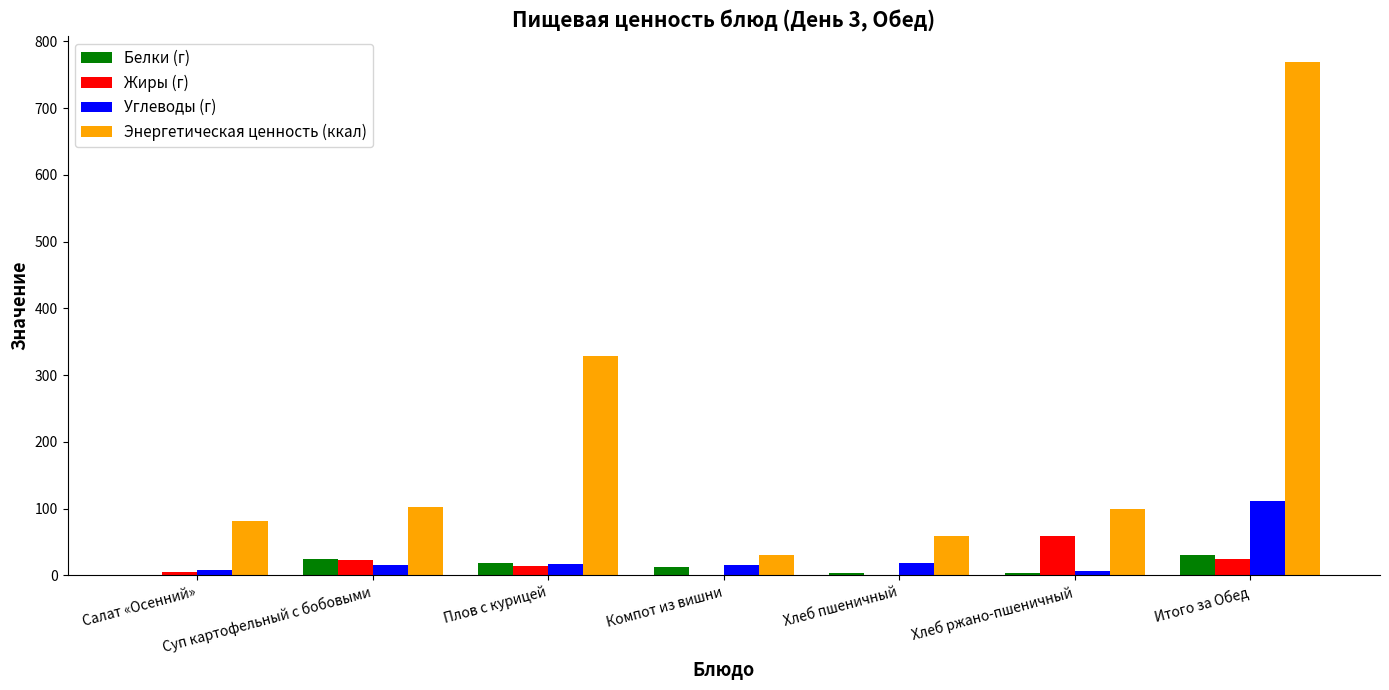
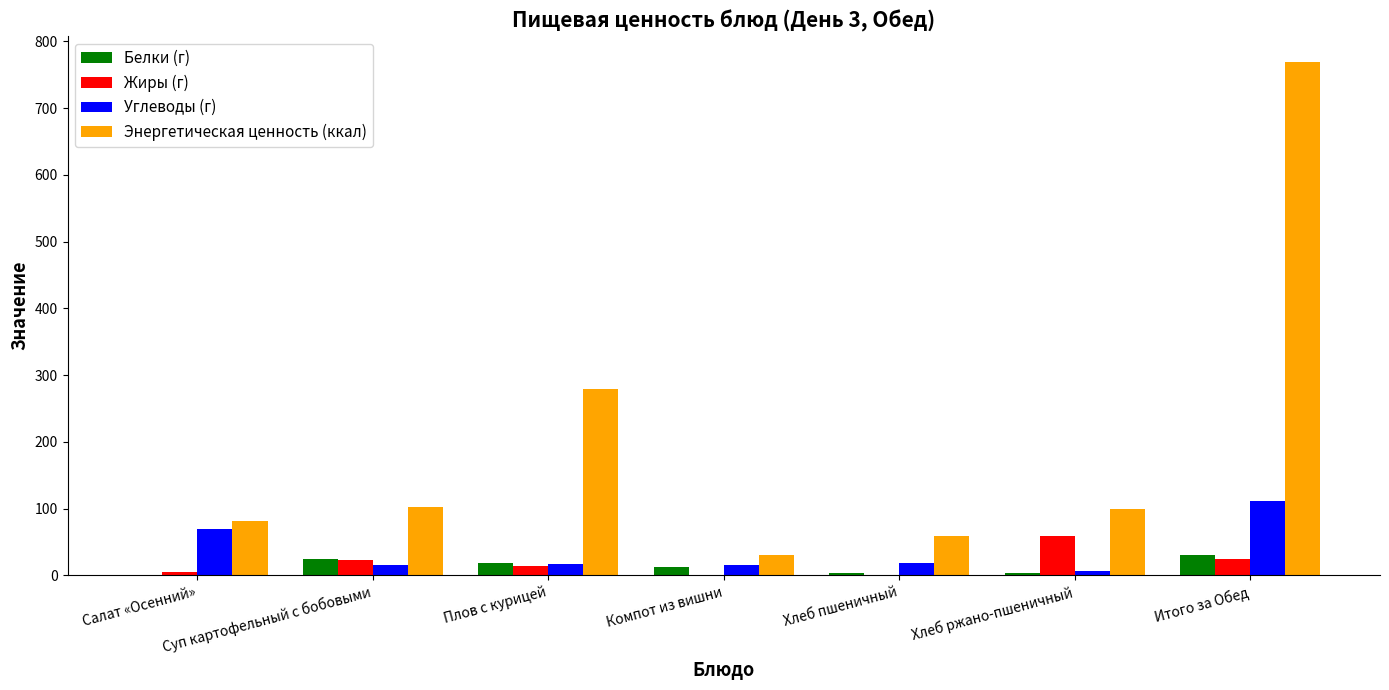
  {
    "Белки (г)": {
      "Суп картофельный с бобовыми": 20,
      "Плов с курицей": 20,
      "Компот из вишни": 10,
      "Итого за Обед": 30
    },
    "Жиры (г)": {
      "Салат «Осенний»": 10,
      "Суп картофельный с бобовыми": 20,
      "Плов с курицей": 10,
      "Хлеб ржано-пшеничный": 60,
      "Итого за Обед": 20
    },
    "Углеводы (г)": {
-     "Салат «Осенний»": 10,
+     "Салат «Осенний»": 70,
      "Суп картофельный с бобовыми": 20,
      "Плов с курицей": 20,
      "Компот из вишни": 20,
      "Хлеб пшеничный": 20,
      "Хлеб ржано-пшеничный": 10,
      "Итого за Обед": 110
    },
    "Энергетическая ценность (ккал)": {
      "Салат «Осенний»": 80,
      "Суп картофельный с бобовыми": 100,
-     "Плов с курицей": 330,
+     "Плов с курицей": 280,
      "Компот из вишни": 30,
      "Хлеб пшеничный": 60,
      "Хлеб ржано-пшеничный": 100,
      "Итого за Обед": 770
    }
  }
